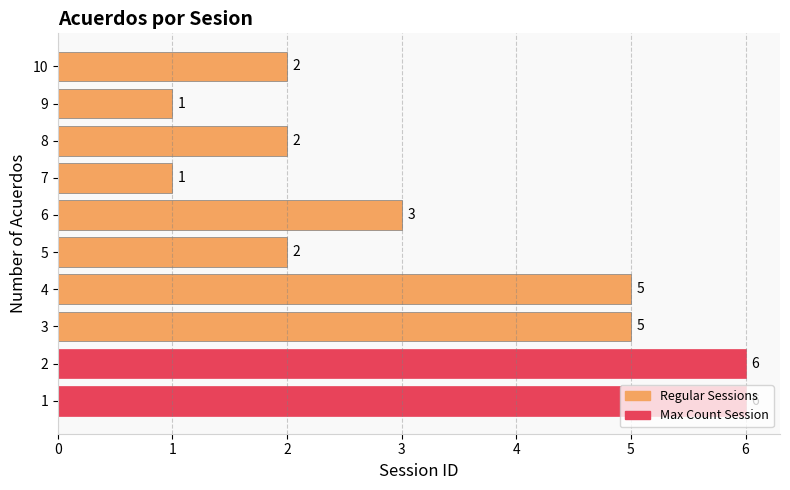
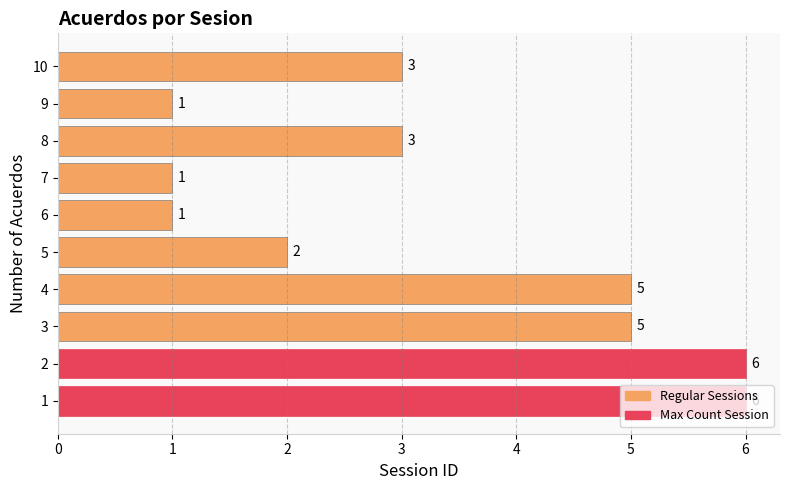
  {
-   "10": 2,
+   "10": 3,
    "9": 1,
-   "8": 2,
+   "8": 3,
    "7": 1,
-   "6": 3,
+   "6": 1,
    "5": 2,
    "4": 5,
    "3": 5,
    "2": 6
  }
